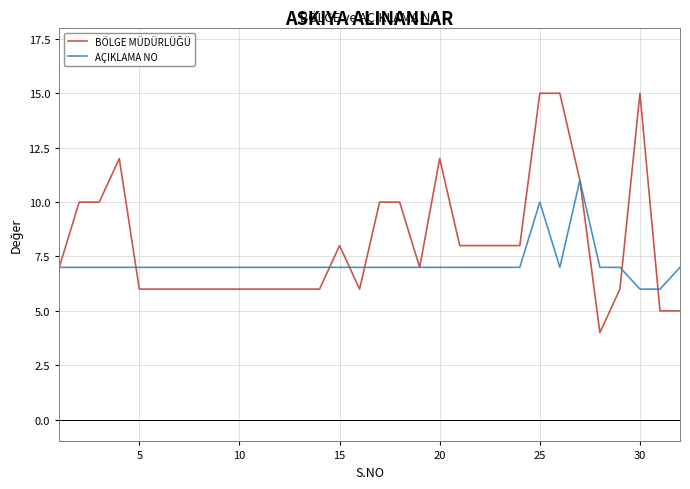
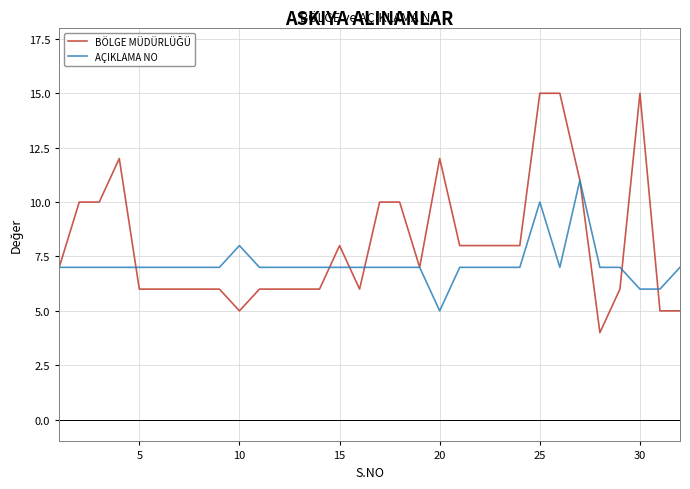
  {
    "BÖLGE MÜDÜRLÜĞÜ": {
      "5": 6,
-     "10": 6,
+     "10": 5,
      "15": 8,
      "20": 12,
      "25": 15,
      "30": 15
    },
    "AÇIKLAMA NO": {
      "5": 7,
-     "10": 7,
+     "10": 8,
      "15": 7,
-     "20": 7,
+     "20": 5,
      "25": 10,
      "30": 6
    }
  }
